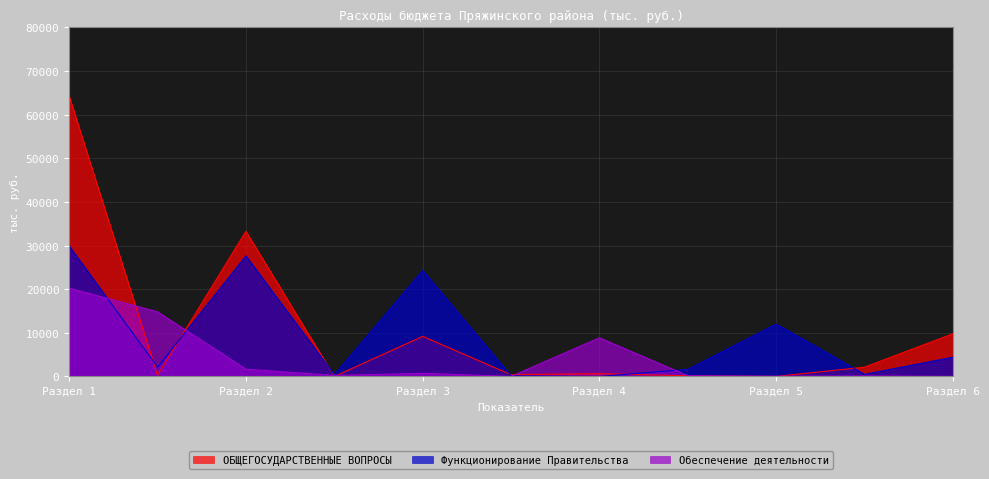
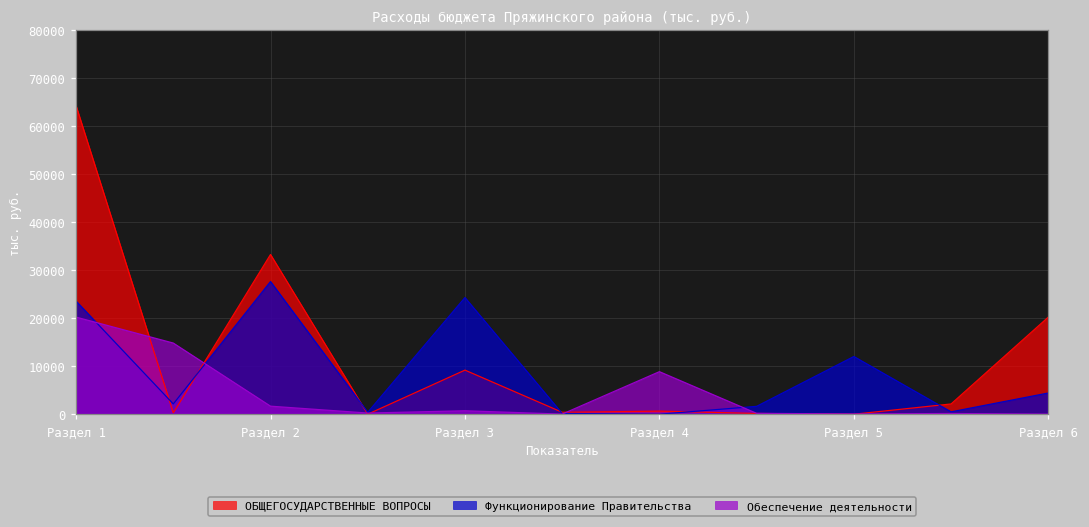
  {
    "ОБЩЕГОСУДАРСТВЕННЫЕ ВОПРОСЫ": {
      "Раздел 1": 64000,
      "Раздел 2": 33000,
      "Раздел 3": 9000,
      "Раздел 4": 1000,
-     "Раздел 6": 10000
+     "Раздел 6": 20000
    },
    "Функционирование Правительства": {
-     "Раздел 1": 30000,
+     "Раздел 1": 24000,
      "Раздел 2": 28000,
      "Раздел 3": 24000,
      "Раздел 4": 0,
      "Раздел 5": 12000,
      "Раздел 6": 4000
    },
    "Обеспечение деятельности": {
      "Раздел 1": 20000,
      "Раздел 2": 2000,
      "Раздел 3": 1000,
      "Раздел 4": 9000,
      "Раздел 6": 0
    }
  }
